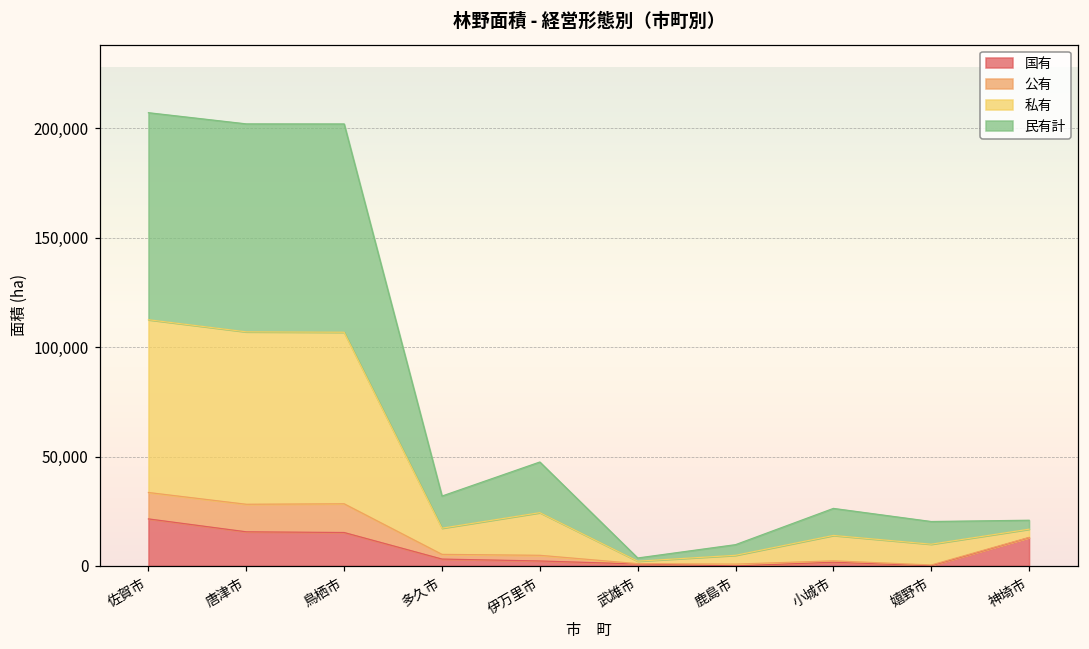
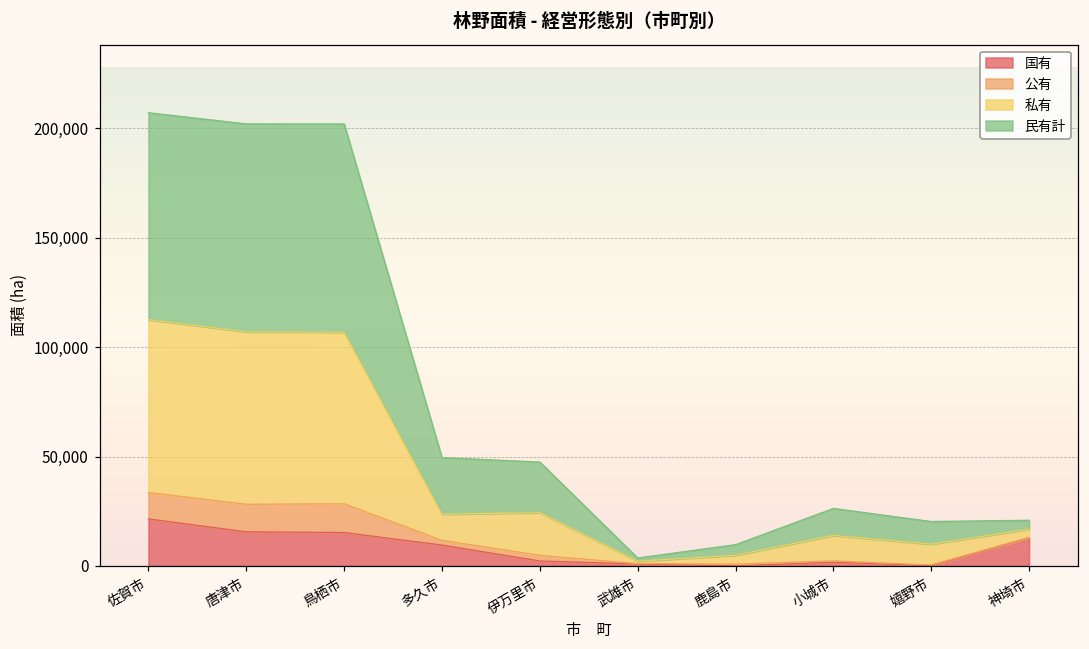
  {
    "国有": {
      "佐賀市": "21,000",
      "唐津市": "16,000",
      "鳥栖市": "15,000",
-     "多久市": "3,000",
+     "多久市": "10,000",
      "伊万里市": "2,000"
    },
    "民有計": {
      "佐賀市": "95,000",
      "唐津市": "95,000",
      "鳥栖市": "95,000",
-     "多久市": "15,000",
+     "多久市": "26,000",
      "伊万里市": "23,000",
      "武雄市": "1,000",
      "鹿島市": "5,000",
      "小城市": "12,000",
      "嬉野市": "10,000",
      "神埼市": "4,000"
    }
  }
